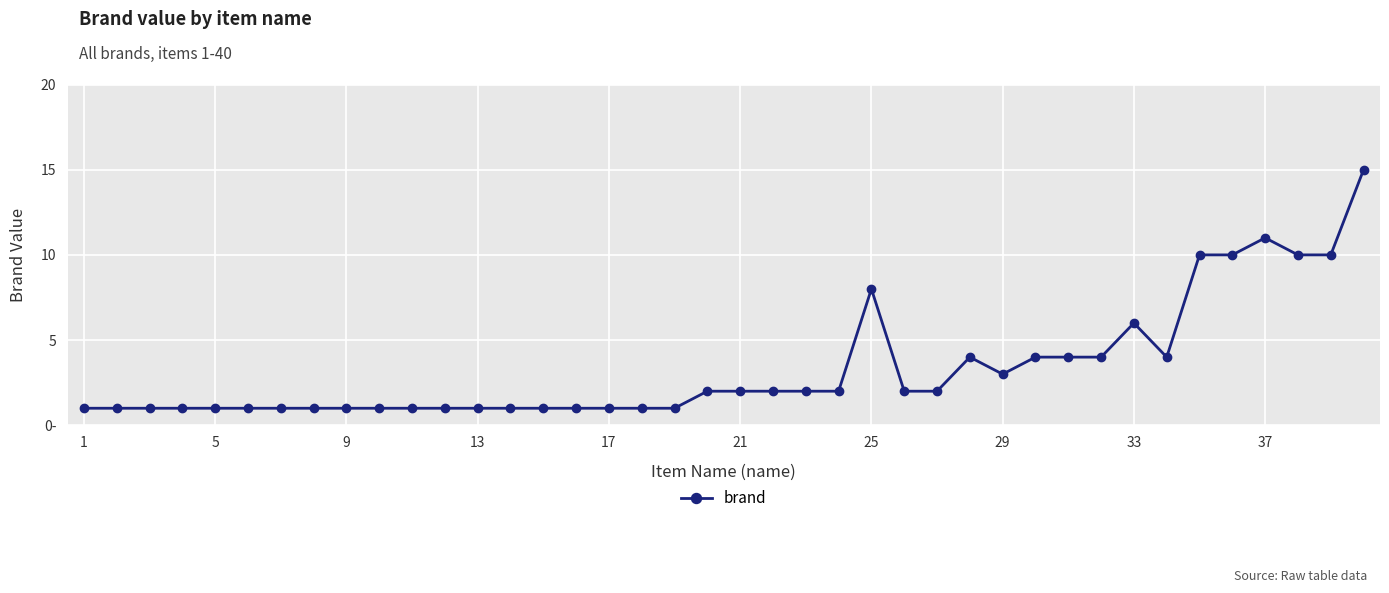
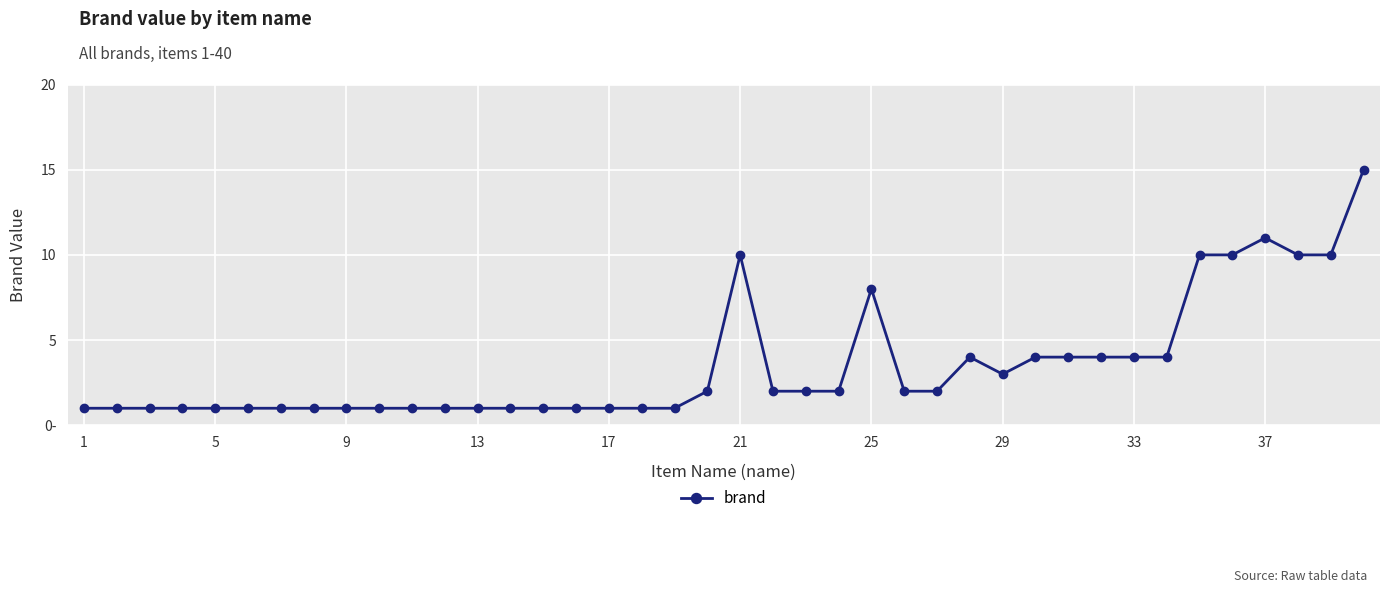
  {
    "1": 1,
    "5": 1,
    "9": 1,
    "13": 1,
    "17": 1,
-   "21": 2,
+   "21": 10,
    "25": 8,
    "29": 3,
-   "33": 6,
+   "33": 4,
    "37": 11
  }
